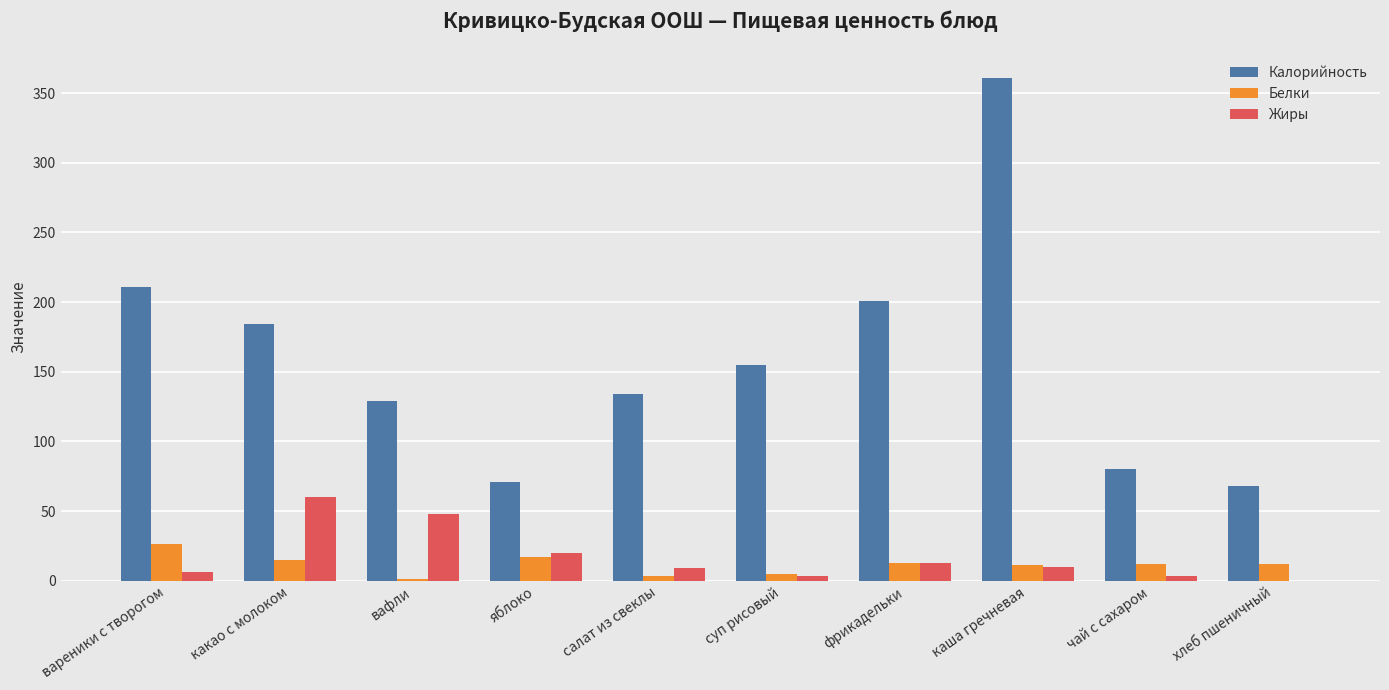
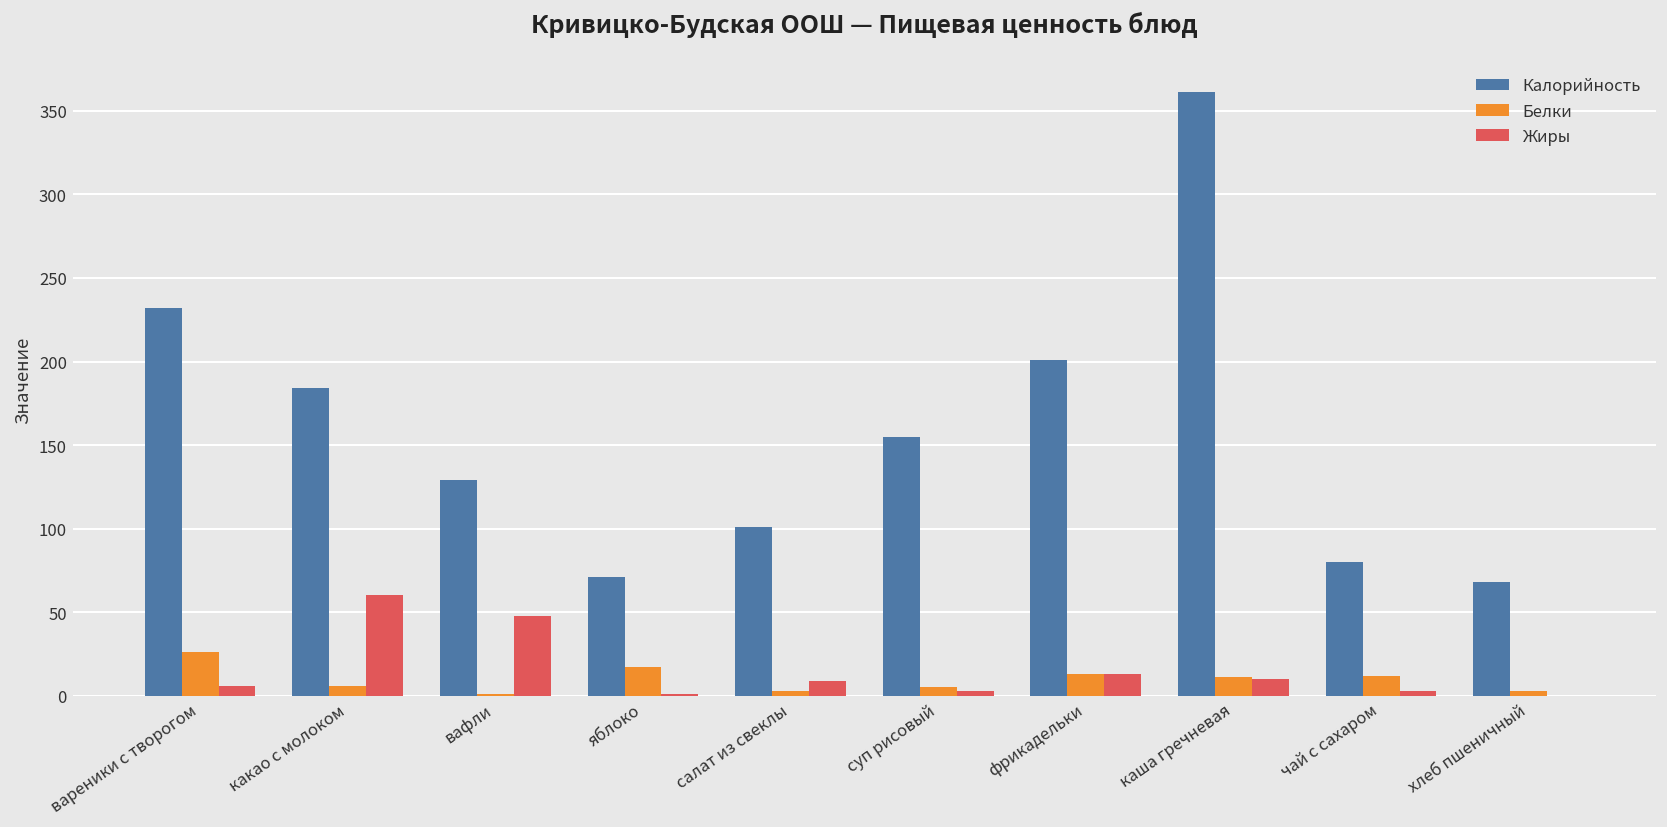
  {
    "Калорийность": {
-     "вареники с творогом": 211,
+     "вареники с творогом": 232,
      "какао с молоком": 184,
      "вафли": 129,
      "яблоко": 71,
-     "салат из свеклы": 134,
+     "салат из свеклы": 101,
      "суп рисовый": 155,
      "фрикадельки": 201,
      "каша гречневая": 361,
      "чай с сахаром": 80,
      "хлеб пшеничный": 68
    },
    "Белки": {
      "вареники с творогом": 26,
-     "какао с молоком": 15,
+     "какао с молоком": 6,
      "яблоко": 17,
      "салат из свеклы": 3,
      "суп рисовый": 5,
      "фрикадельки": 13,
      "каша гречневая": 11,
      "чай с сахаром": 12,
-     "хлеб пшеничный": 12
+     "хлеб пшеничный": 3
    },
    "Жиры": {
      "вареники с творогом": 6,
      "какао с молоком": 60,
      "вафли": 48,
-     "яблоко": 20,
+     "яблоко": 1,
      "салат из свеклы": 9,
      "суп рисовый": 3,
      "фрикадельки": 13,
      "каша гречневая": 10,
      "чай с сахаром": 3,
      "хлеб пшеничный": 0
    }
  }
